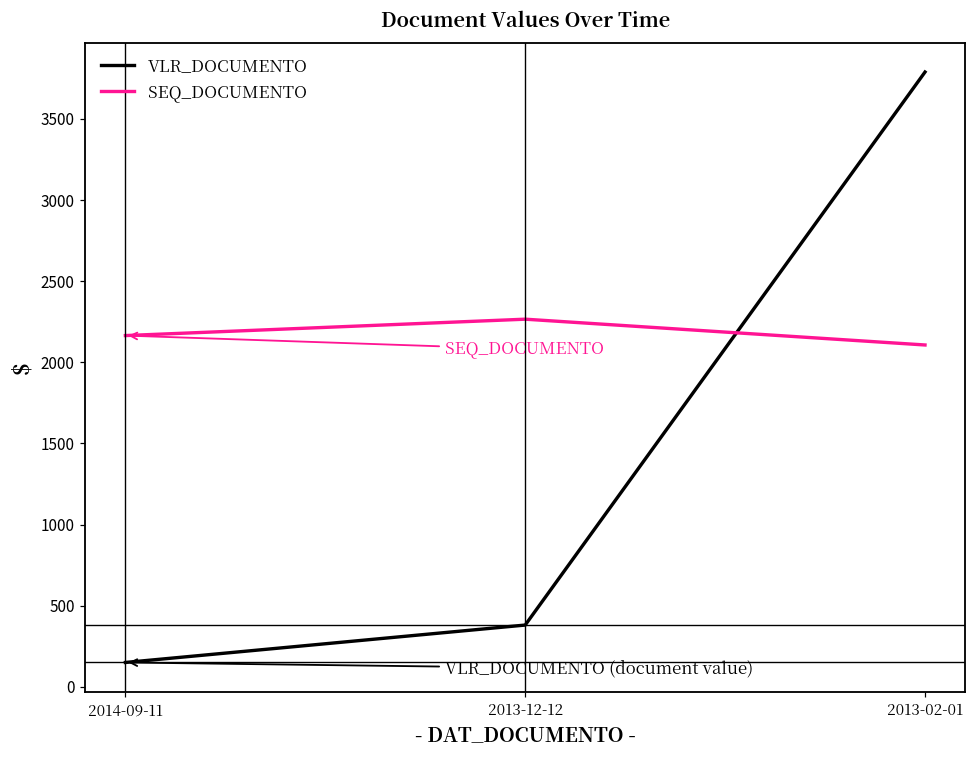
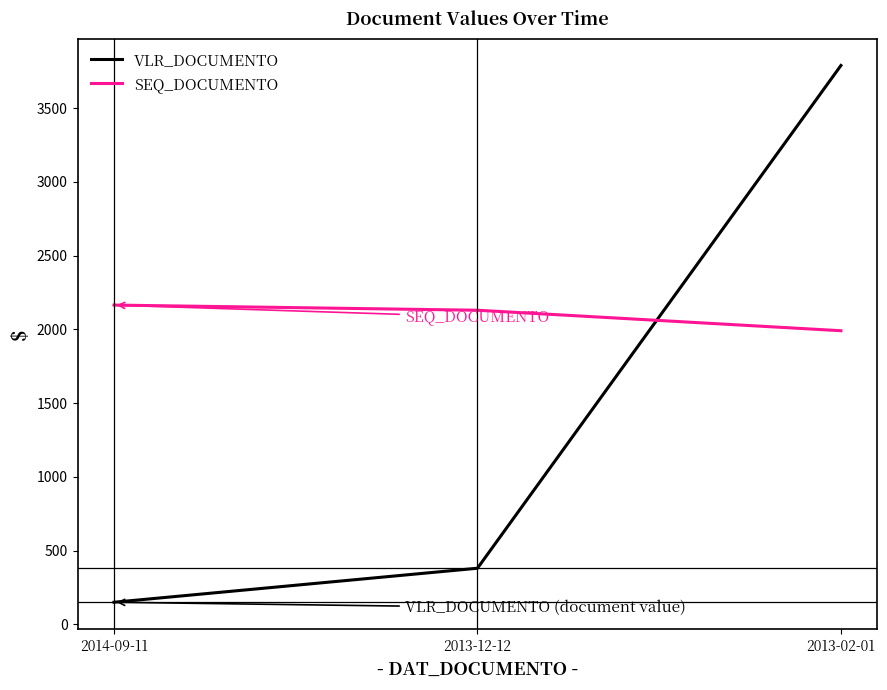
  {
    "VLR_DOCUMENTO": {
      "2014-09-11": 150,
      "2013-12-12": 380,
      "2013-02-01": 3790
    },
    "SEQ_DOCUMENTO": {
      "2014-09-11": 2170,
-     "2013-12-12": 2270,
-     "2013-02-01": 2110
+     "2013-12-12": 2130,
+     "2013-02-01": 1990
    }
  }
